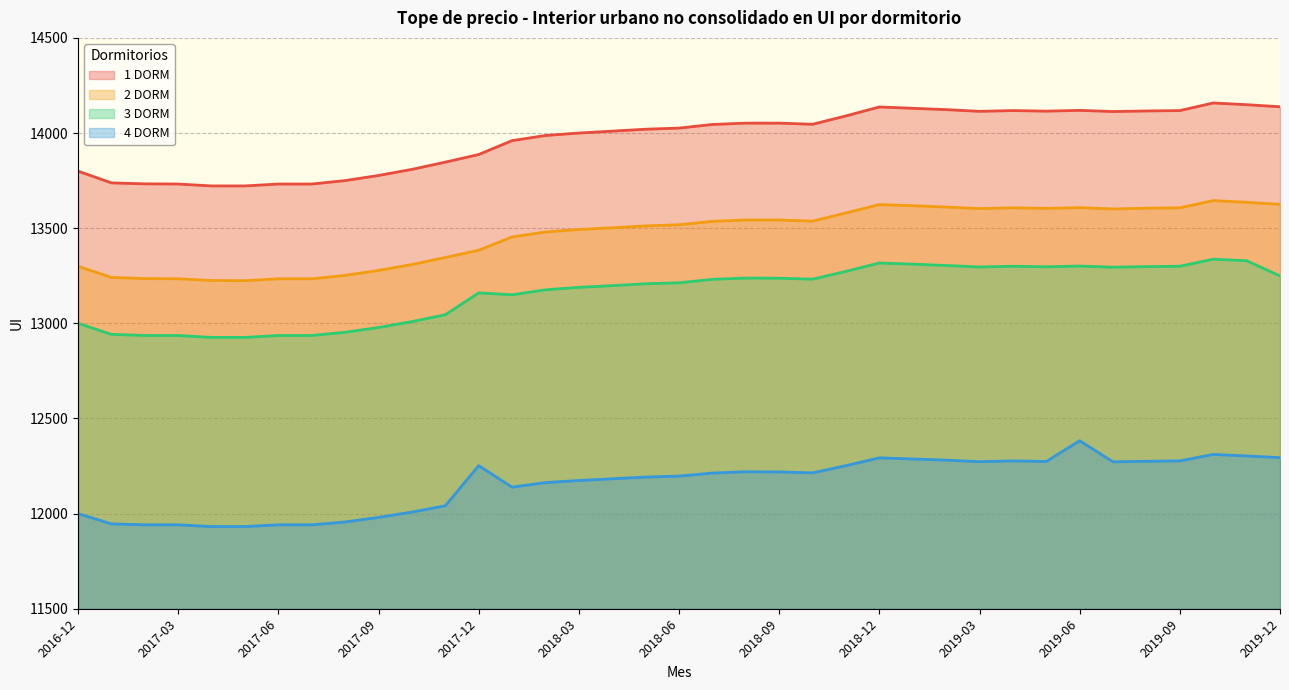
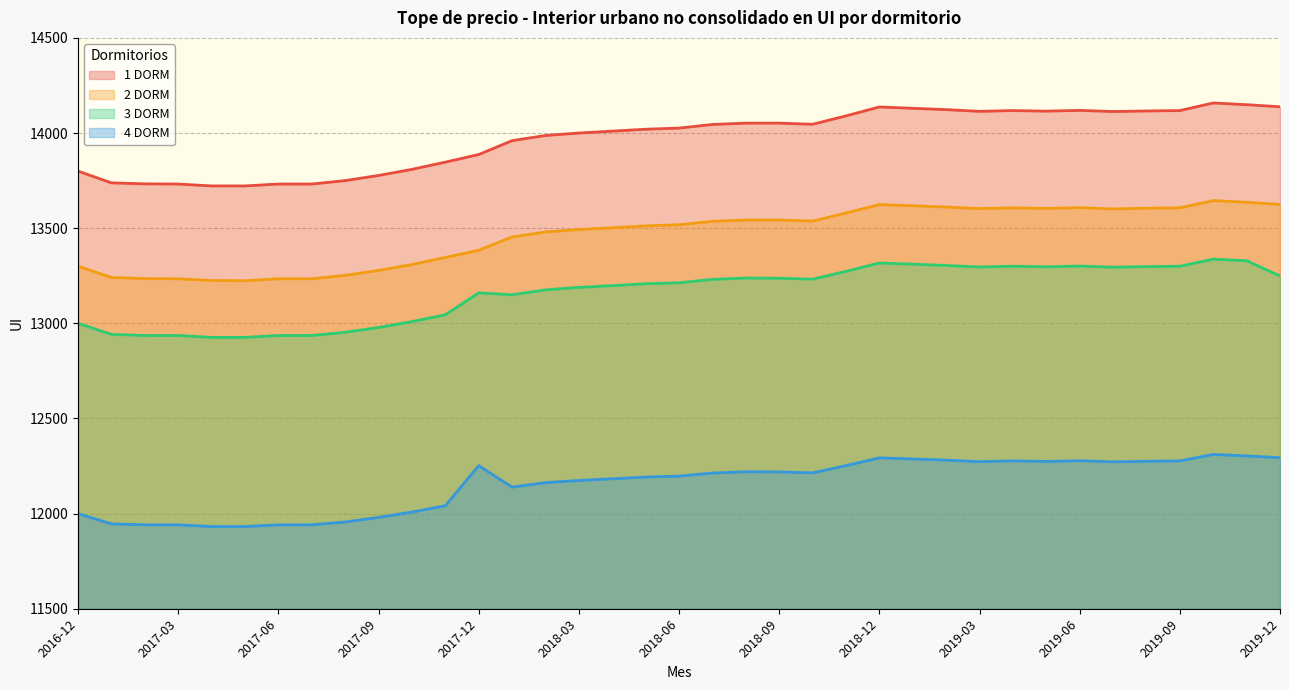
  {
    "3 DORM": {
      "2016-12": 13000,
      "2017-03": 12940,
      "2017-06": 12940,
      "2017-09": 12980,
      "2017-12": 13160,
      "2018-03": 13190,
      "2018-06": 13210,
      "2018-09": 13240,
      "2018-12": 13320,
      "2019-03": 13300,
      "2019-06": 13300,
      "2019-09": 13300,
      "2019-12": 13250
    },
    "4 DORM": {
      "2016-12": 12000,
      "2017-03": 11940,
      "2017-06": 11940,
      "2017-09": 11980,
      "2017-12": 12250,
      "2018-03": 12170,
      "2018-06": 12200,
      "2018-09": 12220,
      "2018-12": 12290,
      "2019-03": 12270,
-     "2019-06": 12380,
+     "2019-06": 12280,
      "2019-09": 12280,
      "2019-12": 12290
    }
  }
